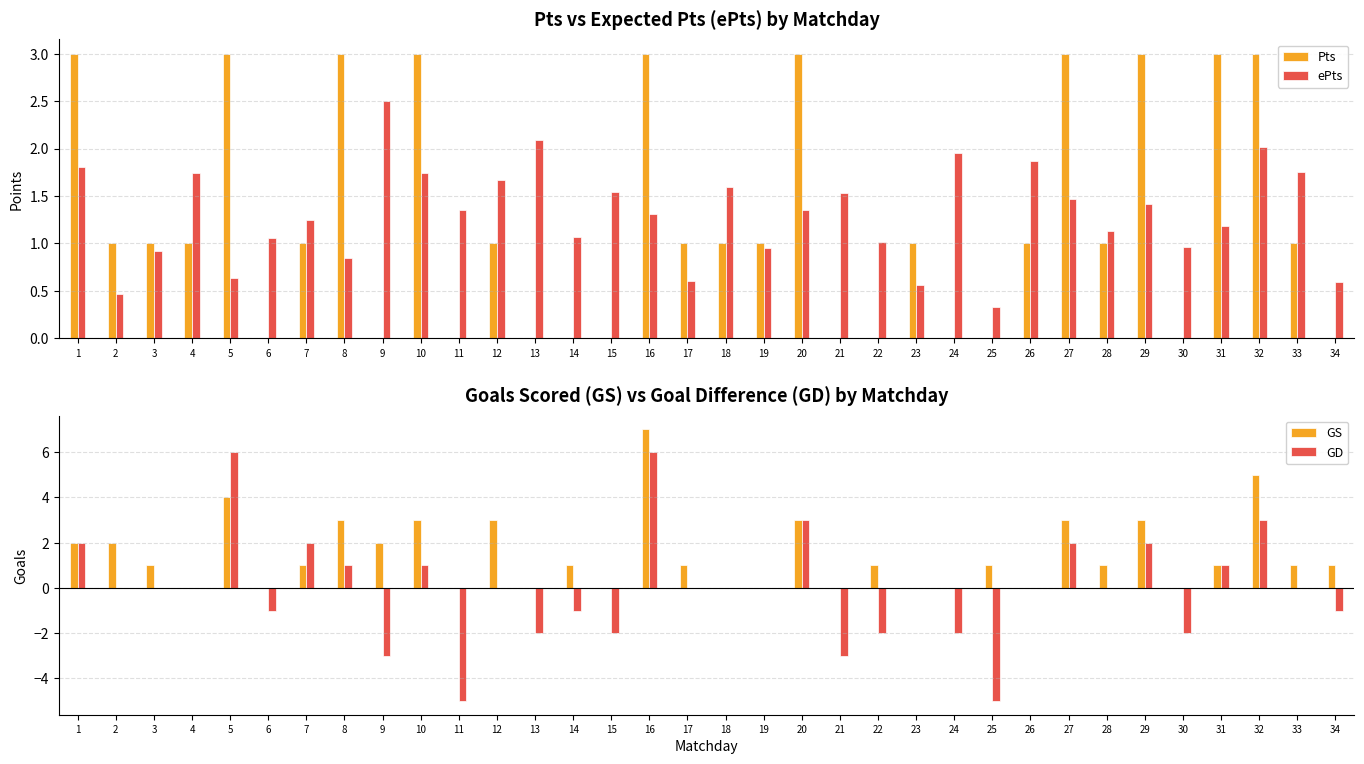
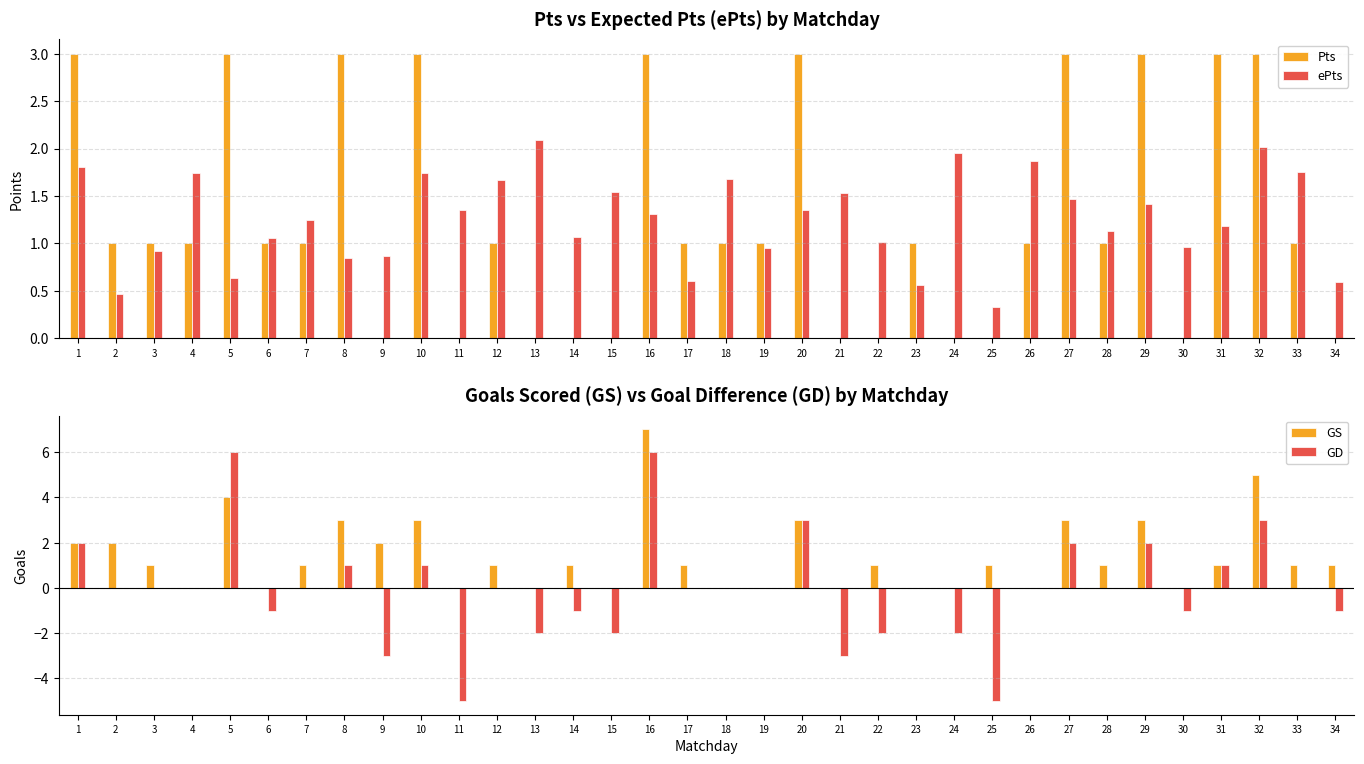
  {
    "Pts vs Expected Pts (ePts) by Matchday": {
      "Pts": {
        "1": 3,
        "2": 1,
        "3": 1,
        "4": 1,
        "5": 3,
-       "6": 0,
+       "6": 1,
        "7": 1,
        "8": 3,
        "9": 0,
        "10": 3,
        "11": 0,
        "12": 1,
        "13": 0,
        "14": 0,
        "15": 0,
        "16": 3,
        "17": 1,
        "18": 1,
        "19": 1,
        "20": 3,
        "21": 0,
        "22": 0,
        "23": 1,
        "24": 0,
        "25": 0,
        "26": 1,
        "27": 3,
        "28": 1,
        "29": 3,
        "30": 0,
        "31": 3,
        "32": 3,
        "33": 1,
        "34": 0
      },
      "ePts": {
        "1": 1.8,
        "2": 0.5,
        "3": 0.9,
        "4": 1.7,
        "5": 0.6,
        "6": 1.1,
        "7": 1.3,
        "8": 0.9,
-       "9": 2.5,
+       "9": 0.9,
        "10": 1.7,
        "11": 1.4,
        "12": 1.7,
        "13": 2.1,
        "14": 1.1,
        "15": 1.5,
        "16": 1.3,
        "17": 0.6,
-       "18": 1.6,
+       "18": 1.7,
        "19": 1.0,
        "20": 1.4,
        "21": 1.5,
        "22": 1.0,
        "23": 0.6,
        "24": 2.0,
        "25": 0.3,
        "26": 1.9,
        "27": 1.5,
        "28": 1.1,
        "29": 1.4,
        "30": 1.0,
        "31": 1.2,
        "32": 2.0,
        "33": 1.8,
        "34": 0.6
      }
    },
    "Goals Scored (GS) vs Goal Difference (GD) by Matchday": {
      "GS": {
        "1": 2,
        "2": 2,
        "3": 1,
        "4": 0,
        "5": 4,
        "6": 0,
        "7": 1,
        "8": 3,
        "9": 2,
        "10": 3,
        "11": 0,
-       "12": 3,
+       "12": 1,
        "13": 0,
        "14": 1,
        "15": 0,
        "16": 7,
        "17": 1,
        "18": 0,
        "19": 0,
        "20": 3,
        "21": 0,
        "22": 1,
        "23": 0,
        "24": 0,
        "25": 1,
        "26": 0,
        "27": 3,
        "28": 1,
        "29": 3,
        "30": 0,
        "31": 1,
        "32": 5,
        "33": 1,
        "34": 1
      },
      "GD": {
        "1": 2,
        "2": 0,
        "3": 0,
        "4": 0,
        "5": 6,
        "6": -1,
-       "7": 2,
+       "7": 0,
        "8": 1,
        "9": -3,
        "10": 1,
        "11": -5,
        "12": 0,
        "13": -2,
        "14": -1,
        "15": -2,
        "16": 6,
        "17": 0,
        "18": 0,
        "19": 0,
        "20": 3,
        "21": -3,
        "22": -2,
        "23": 0,
        "24": -2,
        "25": -5,
        "26": 0,
        "27": 2,
        "28": 0,
        "29": 2,
-       "30": -2,
+       "30": -1,
        "31": 1,
        "32": 3,
        "33": 0,
        "34": -1
      }
    }
  }
